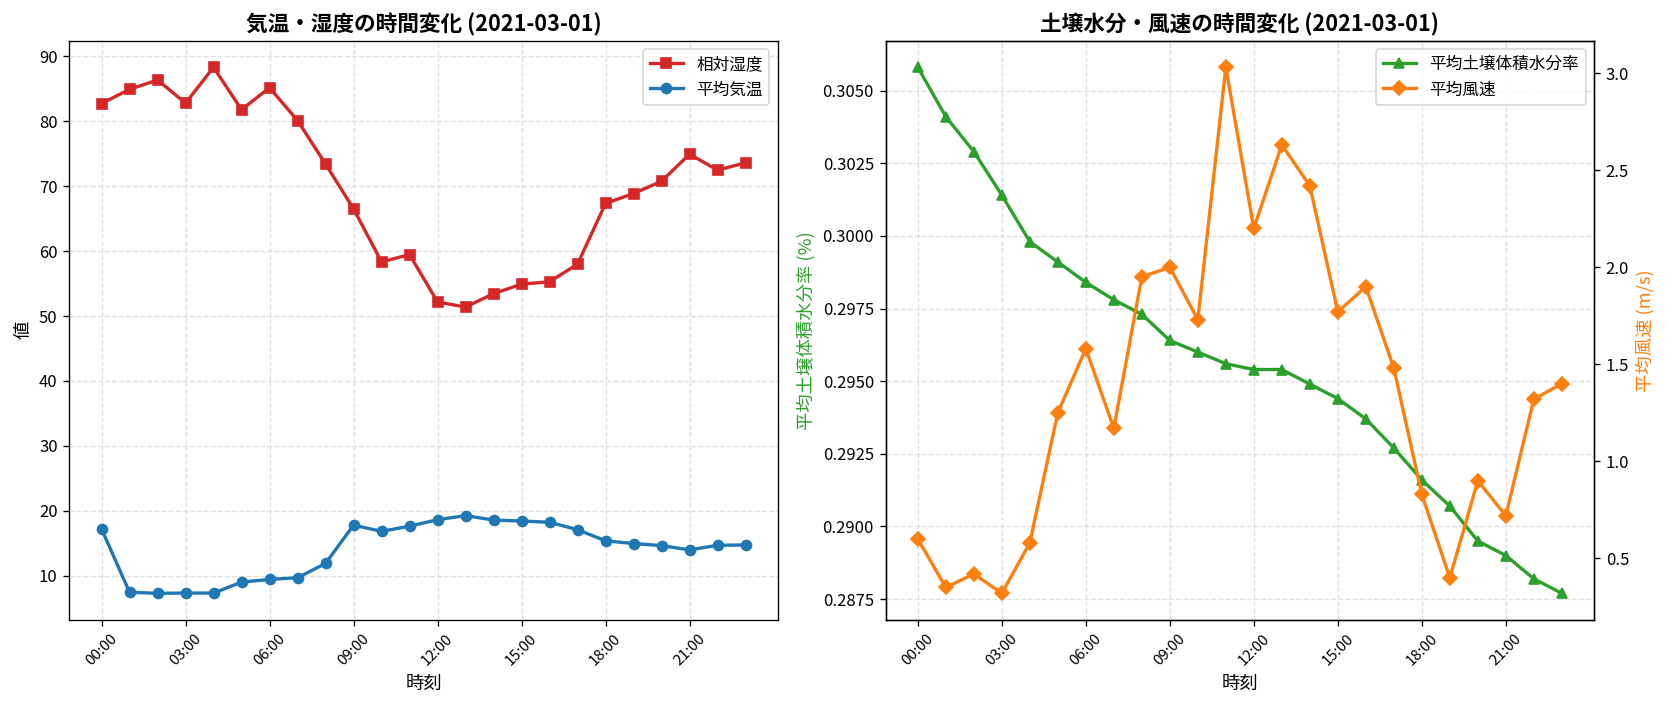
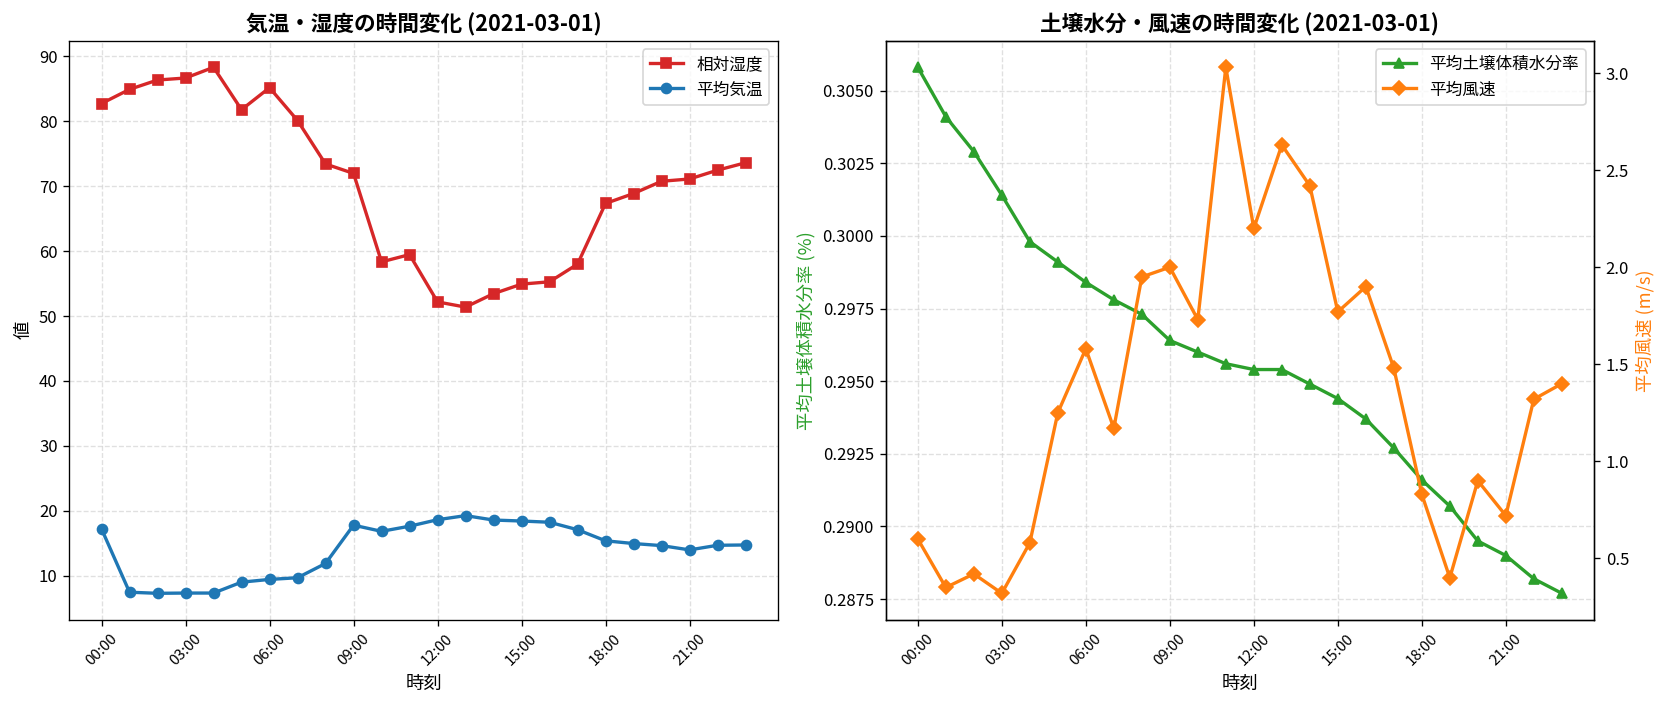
  {
    "気温・湿度の時間変化 (2021-03-01)": {
      "相対湿度": {
        "00:00": 83,
-       "03:00": 83,
+       "03:00": 87,
        "06:00": 85,
-       "09:00": 67,
+       "09:00": 72,
        "12:00": 52,
        "15:00": 55,
        "18:00": 67,
-       "21:00": 75
+       "21:00": 71
      },
      "平均気温": {
        "00:00": 17,
        "03:00": 7,
        "06:00": 9,
        "09:00": 18,
        "12:00": 19,
        "15:00": 18,
        "18:00": 15,
        "21:00": 14
      }
    }
  }
